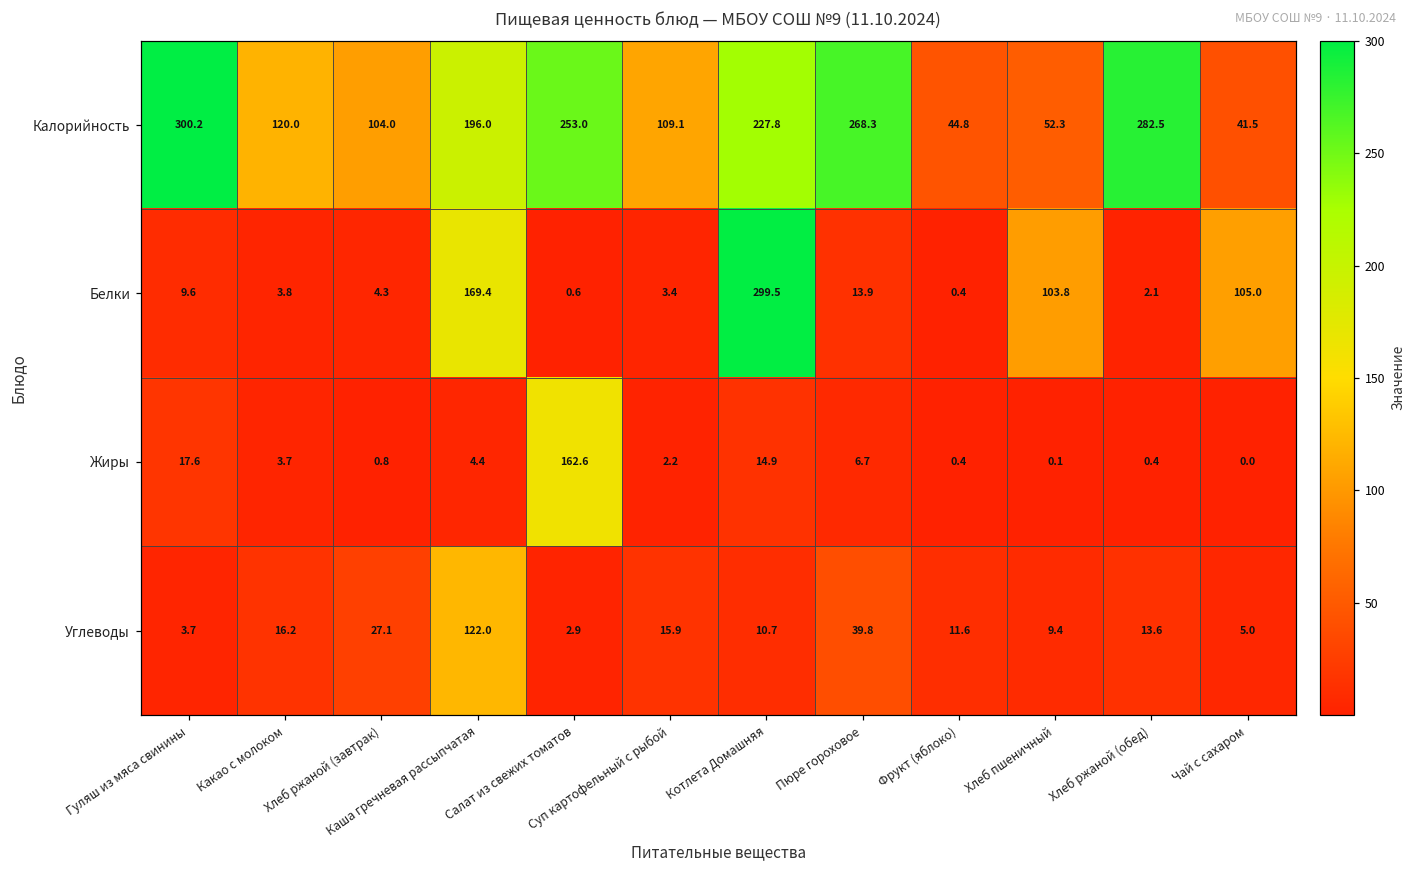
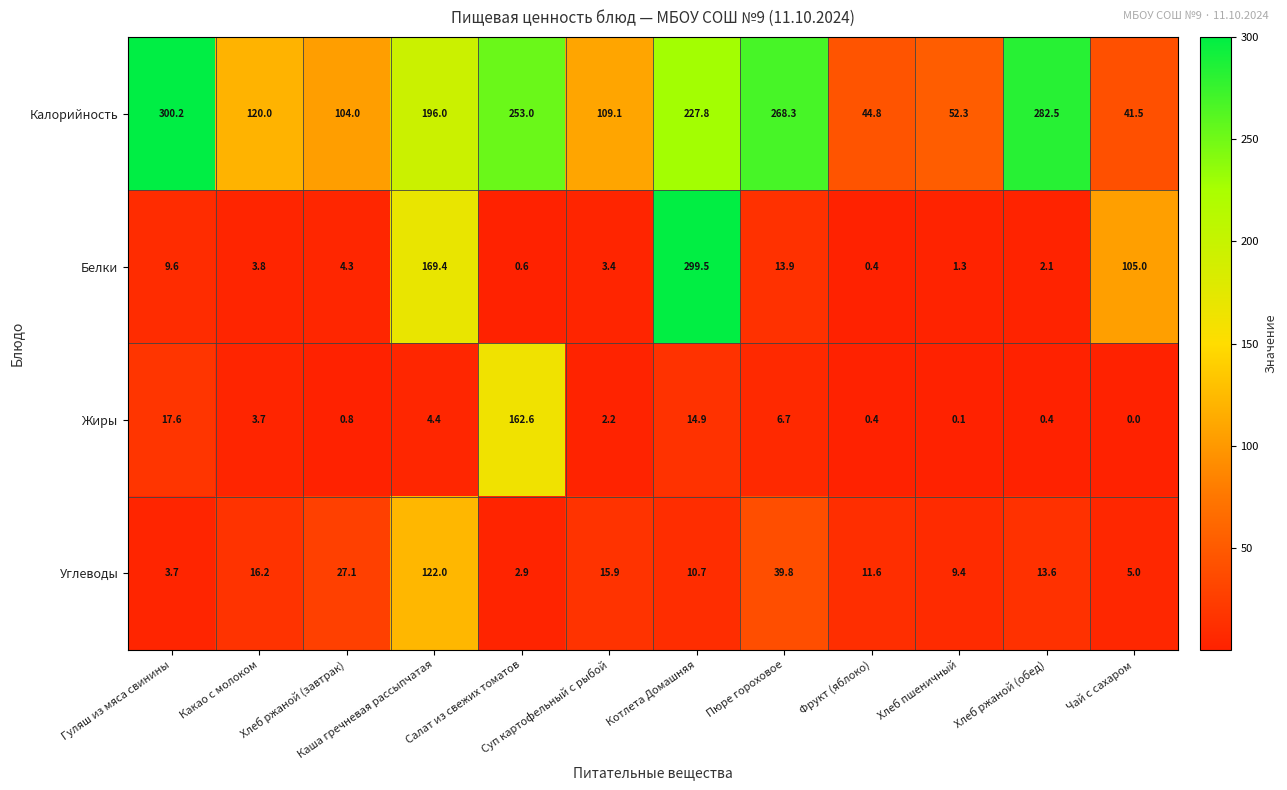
  {
    "Калорийность": {
      "Гуляш из мяса свинины": 300.2,
      "Какао с молоком": 120.0,
      "Хлеб ржаной (завтрак)": 104.0,
      "Каша гречневая рассыпчатая": 196.0,
      "Салат из свежих томатов": 253.0,
      "Суп картофельный с рыбой": 109.1,
      "Котлета Домашняя": 227.8,
      "Пюре гороховое": 268.3,
      "Фрукт (яблоко)": 44.8,
      "Хлеб пшеничный": 52.3,
      "Хлеб ржаной (обед)": 282.5,
      "Чай с сахаром": 41.5
    },
    "Белки": {
      "Гуляш из мяса свинины": 9.6,
      "Какао с молоком": 3.8,
      "Хлеб ржаной (завтрак)": 4.3,
      "Каша гречневая рассыпчатая": 169.4,
      "Салат из свежих томатов": 0.6,
      "Суп картофельный с рыбой": 3.4,
      "Котлета Домашняя": 299.5,
      "Пюре гороховое": 13.9,
      "Фрукт (яблоко)": 0.4,
-     "Хлеб пшеничный": 103.8,
+     "Хлеб пшеничный": 1.3,
      "Хлеб ржаной (обед)": 2.1,
      "Чай с сахаром": 105.0
    },
    "Жиры": {
      "Гуляш из мяса свинины": 17.6,
      "Какао с молоком": 3.7,
      "Хлеб ржаной (завтрак)": 0.8,
      "Каша гречневая рассыпчатая": 4.4,
      "Салат из свежих томатов": 162.6,
      "Суп картофельный с рыбой": 2.2,
      "Котлета Домашняя": 14.9,
      "Пюре гороховое": 6.7,
      "Фрукт (яблоко)": 0.4,
      "Хлеб пшеничный": 0.1,
      "Хлеб ржаной (обед)": 0.4,
      "Чай с сахаром": 0.0
    },
    "Углеводы": {
      "Гуляш из мяса свинины": 3.7,
      "Какао с молоком": 16.2,
      "Хлеб ржаной (завтрак)": 27.1,
      "Каша гречневая рассыпчатая": 122.0,
      "Салат из свежих томатов": 2.9,
      "Суп картофельный с рыбой": 15.9,
      "Котлета Домашняя": 10.7,
      "Пюре гороховое": 39.8,
      "Фрукт (яблоко)": 11.6,
      "Хлеб пшеничный": 9.4,
      "Хлеб ржаной (обед)": 13.6,
      "Чай с сахаром": 5.0
    }
  }
